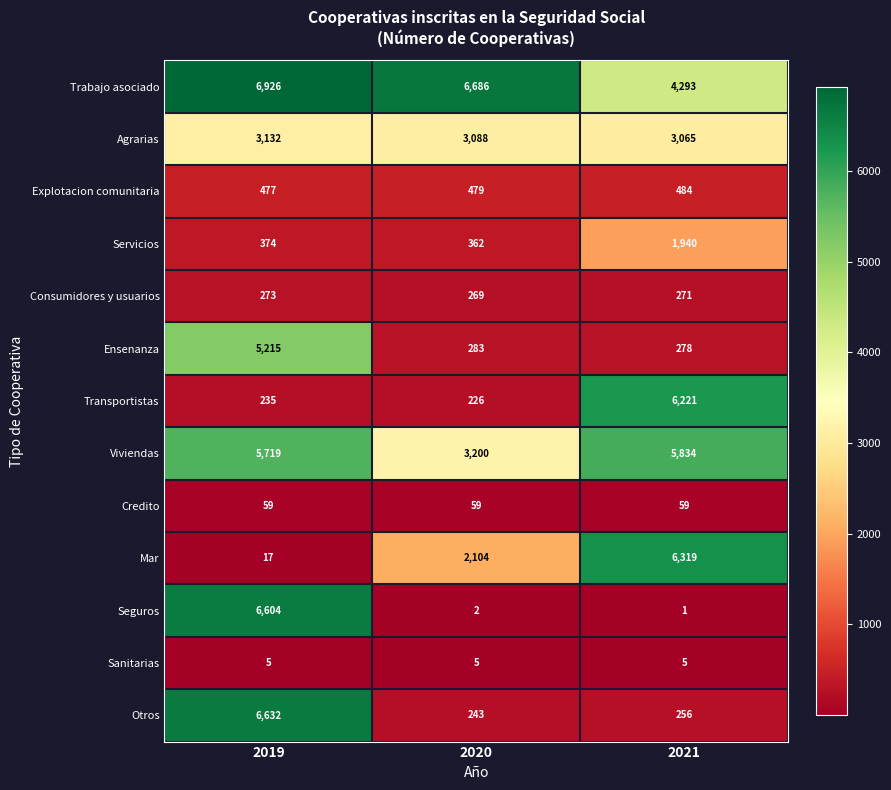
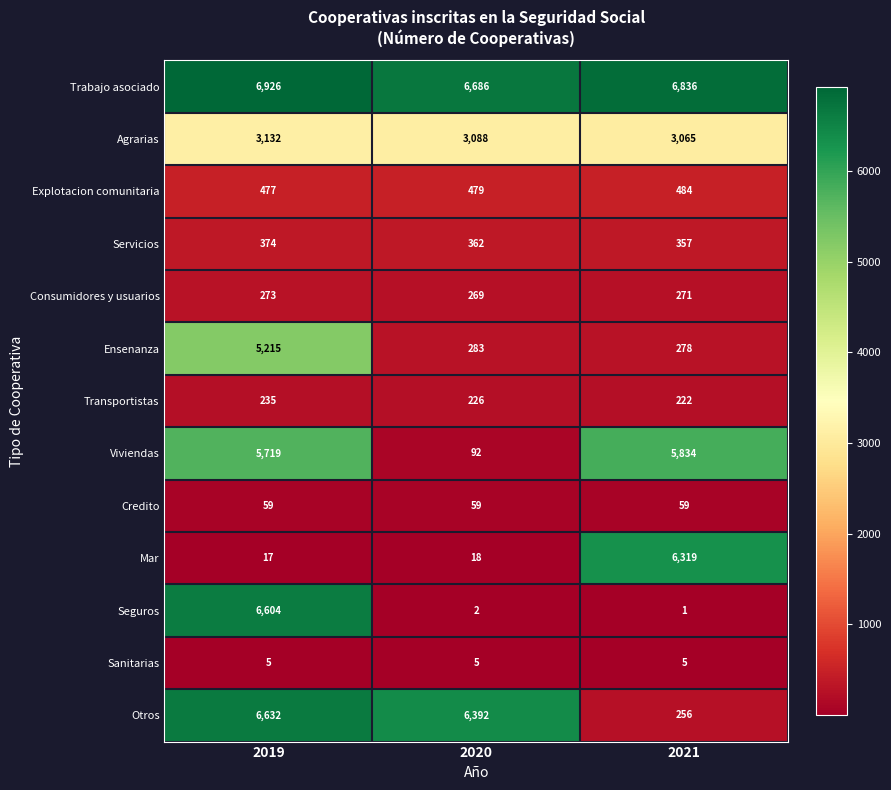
  {
    "Trabajo asociado": {
      "2019": "6,926",
      "2020": "6,686",
-     "2021": "4,293"
+     "2021": "6,836"
    },
    "Agrarias": {
      "2019": "3,132",
      "2020": "3,088",
      "2021": "3,065"
    },
    "Explotacion comunitaria": {
      "2019": "477",
      "2020": "479",
      "2021": "484"
    },
    "Servicios": {
      "2019": "374",
      "2020": "362",
-     "2021": "1,940"
+     "2021": "357"
    },
    "Consumidores y usuarios": {
      "2019": "273",
      "2020": "269",
      "2021": "271"
    },
    "Ensenanza": {
      "2019": "5,215",
      "2020": "283",
      "2021": "278"
    },
    "Transportistas": {
      "2019": "235",
      "2020": "226",
-     "2021": "6,221"
+     "2021": "222"
    },
    "Viviendas": {
      "2019": "5,719",
-     "2020": "3,200",
+     "2020": "92",
      "2021": "5,834"
    },
    "Credito": {
      "2019": "59",
      "2020": "59",
      "2021": "59"
    },
    "Mar": {
      "2019": "17",
-     "2020": "2,104",
+     "2020": "18",
      "2021": "6,319"
    },
    "Seguros": {
      "2019": "6,604",
      "2020": "2",
      "2021": "1"
    },
    "Sanitarias": {
      "2019": "5",
      "2020": "5",
      "2021": "5"
    },
    "Otros": {
      "2019": "6,632",
-     "2020": "243",
+     "2020": "6,392",
      "2021": "256"
    }
  }
